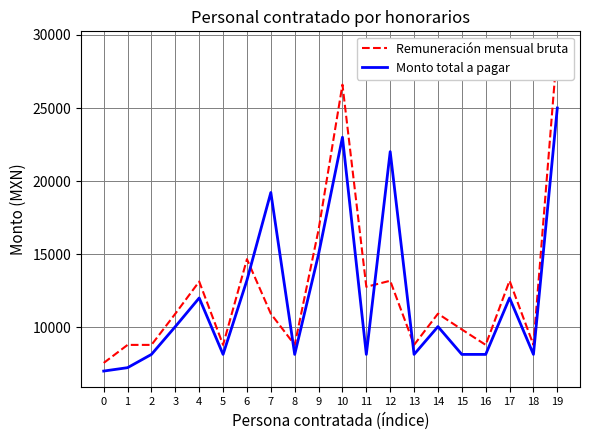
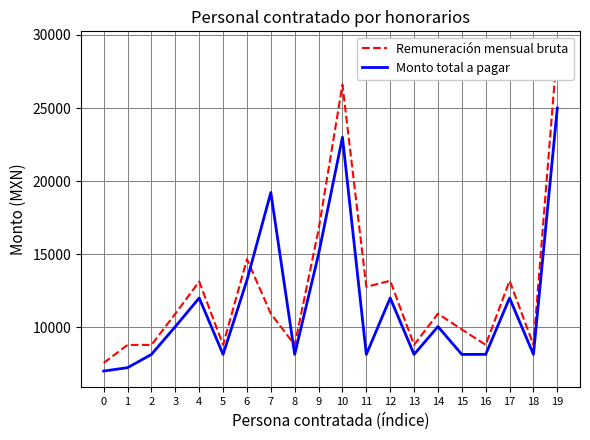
  {
    "Remuneración mensual bruta": {
      "0": 7600,
      "1": 8800,
      "2": 8800,
      "3": 10900,
      "4": 13100,
      "5": 8800,
      "6": 14700,
      "7": 10900,
      "8": 8800,
      "9": 16700,
      "10": 26600,
      "11": 12800,
      "12": 13200,
      "13": 8800,
      "14": 10900,
      "15": 9800,
      "16": 8800,
      "17": 13200,
      "18": 8800
    },
    "Monto total a pagar": {
      "0": 7000,
      "1": 7200,
      "2": 8100,
      "3": 10000,
      "4": 12000,
      "5": 8100,
      "6": 13200,
      "7": 19200,
      "8": 8100,
      "9": 15000,
      "10": 23000,
      "11": 8100,
-     "12": 22000,
+     "12": 12000,
      "13": 8100,
      "14": 10000,
      "15": 8100,
      "16": 8100,
      "17": 12000,
      "18": 8100,
      "19": 25000
    }
  }
